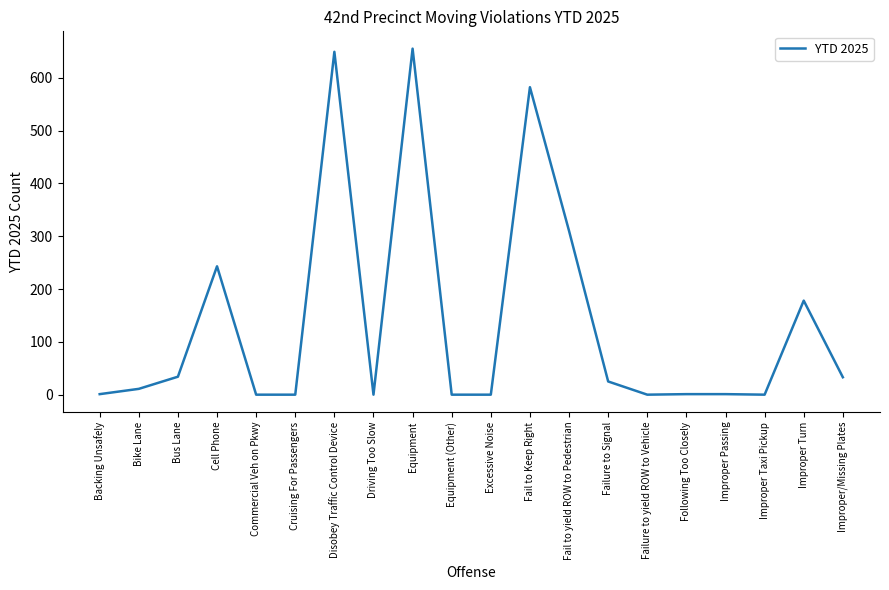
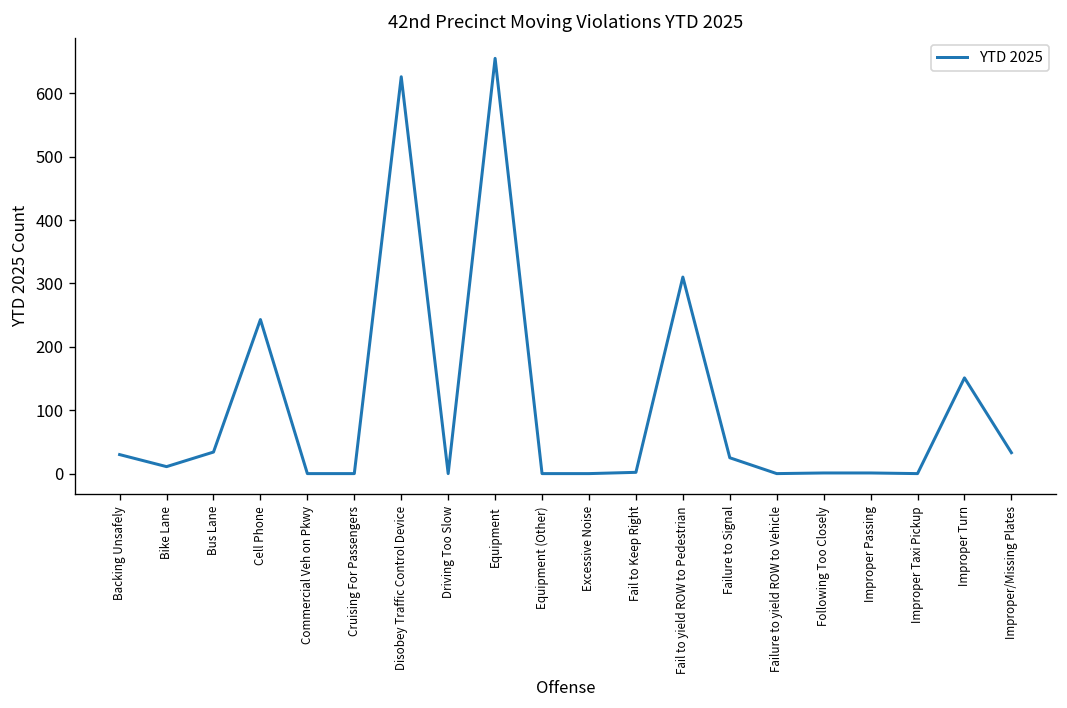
  {
-   "Backing Unsafely": 0,
+   "Backing Unsafely": 30,
    "Bike Lane": 10,
    "Bus Lane": 30,
    "Cell Phone": 240,
    "Commercial Veh on Pkwy": 0,
    "Cruising For Passengers": 0,
-   "Disobey Traffic Control Device": 650,
+   "Disobey Traffic Control Device": 630,
    "Driving Too Slow": 0,
    "Equipment": 660,
    "Equipment (Other)": 0,
    "Excessive Noise": 0,
-   "Fail to Keep Right": 580,
+   "Fail to Keep Right": 0,
    "Fail to yield ROW to Pedestrian": 310,
    "Failure to Signal": 30,
    "Failure to yield ROW to Vehicle": 0,
    "Following Too Closely": 0,
    "Improper Passing": 0,
    "Improper Taxi Pickup": 0,
-   "Improper Turn": 180,
+   "Improper Turn": 150,
    "Improper/Missing Plates": 30
  }
